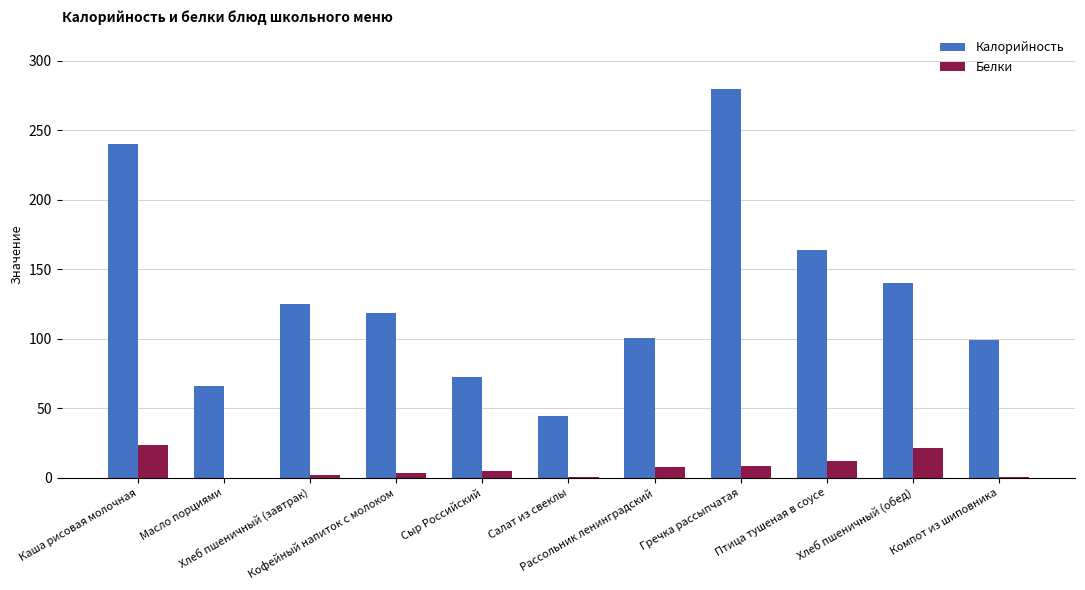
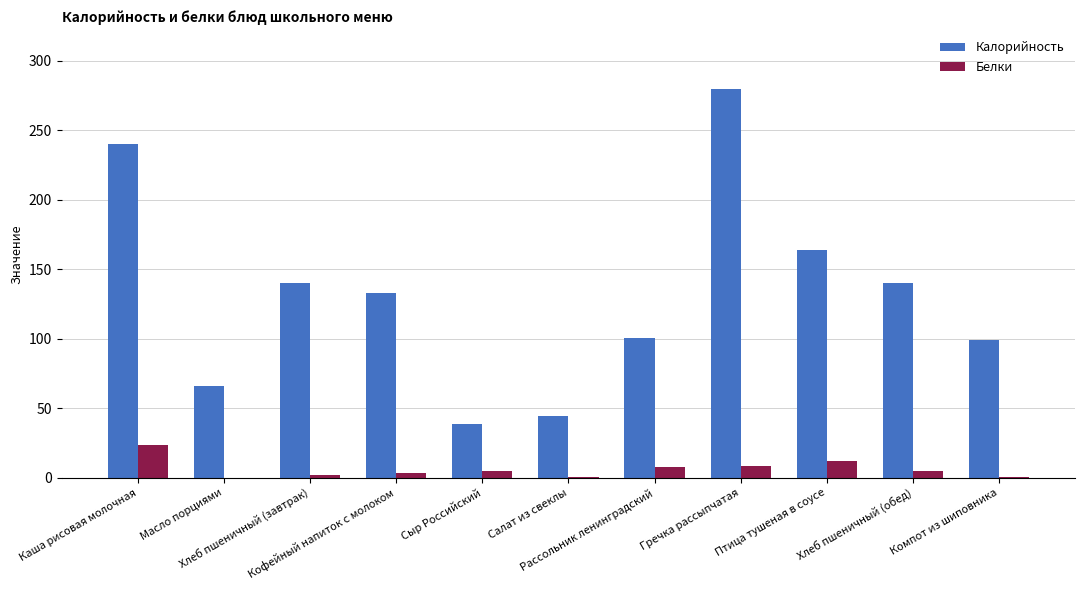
  {
    "Калорийность": {
      "Каша рисовая молочная": 240,
      "Масло порциями": 66,
-     "Хлеб пшеничный (завтрак)": 125,
-     "Кофейный напиток с молоком": 119,
-     "Сыр Российский": 73,
+     "Хлеб пшеничный (завтрак)": 140,
+     "Кофейный напиток с молоком": 133,
+     "Сыр Российский": 39,
      "Салат из свеклы": 44,
      "Рассольник ленинградский": 101,
      "Гречка рассыпчатая": 280,
      "Птица тушеная в соусе": 164,
      "Хлеб пшеничный (обед)": 140,
      "Компот из шиповника": 99
    },
    "Белки": {
      "Каша рисовая молочная": 23,
      "Кофейный напиток с молоком": 3,
      "Сыр Российский": 5,
      "Рассольник ленинградский": 8,
      "Гречка рассыпчатая": 8,
      "Птица тушеная в соусе": 12,
-     "Хлеб пшеничный (обед)": 22
+     "Хлеб пшеничный (обед)": 5
    }
  }
